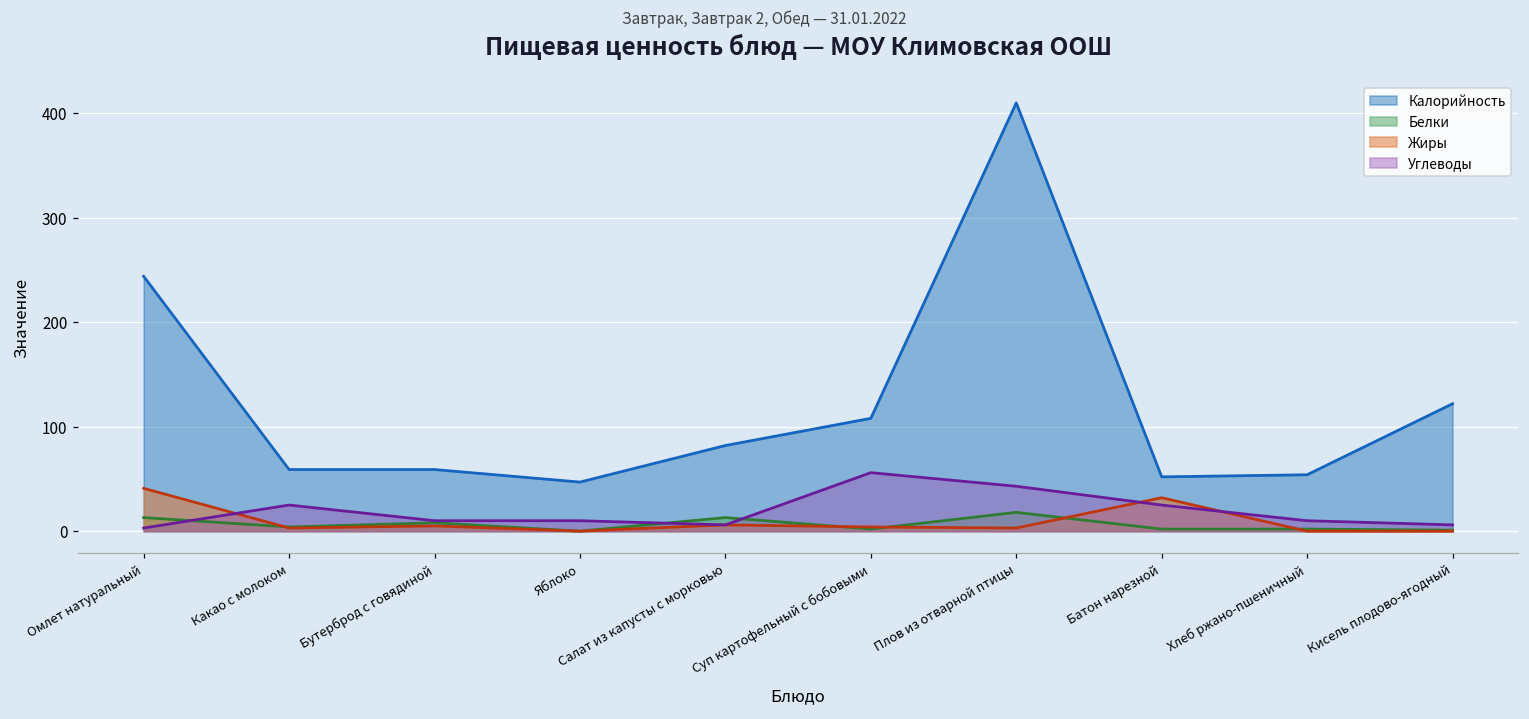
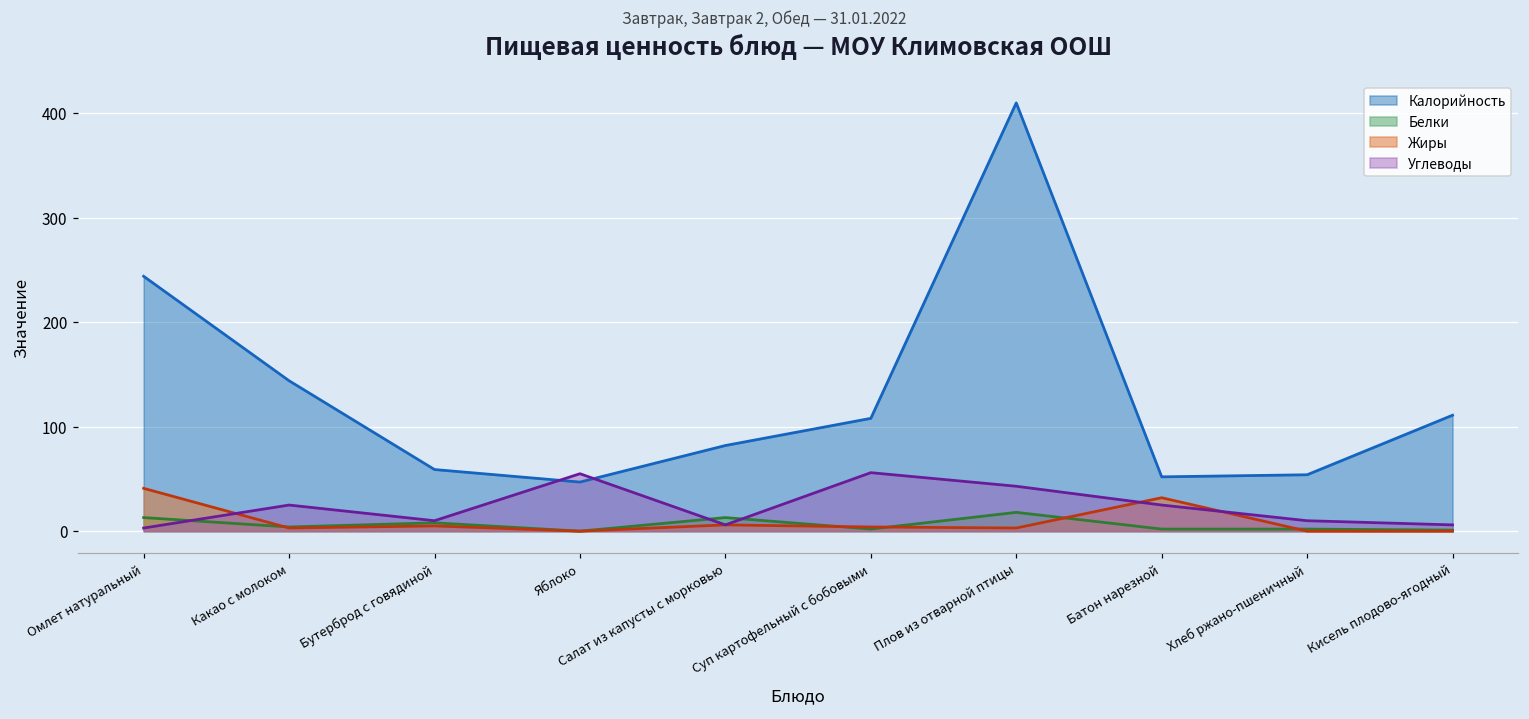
  {
    "Калорийность": {
      "Омлет натуральный": 240,
-     "Какао с молоком": 60,
+     "Какао с молоком": 140,
      "Бутерброд с говядиной": 60,
      "Яблоко": 50,
      "Салат из капусты с морковью": 80,
      "Суп картофельный с бобовыми": 110,
      "Плов из отварной птицы": 410,
      "Батон нарезной": 50,
      "Хлеб ржано-пшеничный": 50,
-     "Кисель плодово-ягодный": 120
+     "Кисель плодово-ягодный": 110
    },
    "Белки": {
      "Омлет натуральный": 10,
      "Салат из капусты с морковью": 10,
      "Плов из отварной птицы": 20,
      "Батон нарезной": 0
    },
    "Жиры": {
      "Омлет натуральный": 40,
      "Бутерброд с говядиной": 10,
      "Плов из отварной птицы": 0,
      "Батон нарезной": 30
    },
    "Углеводы": {
      "Омлет натуральный": 0,
      "Какао с молоком": 30,
-     "Яблоко": 10,
+     "Яблоко": 60,
      "Суп картофельный с бобовыми": 60,
      "Плов из отварной птицы": 40,
      "Батон нарезной": 30,
      "Хлеб ржано-пшеничный": 10,
      "Кисель плодово-ягодный": 10
    }
  }
